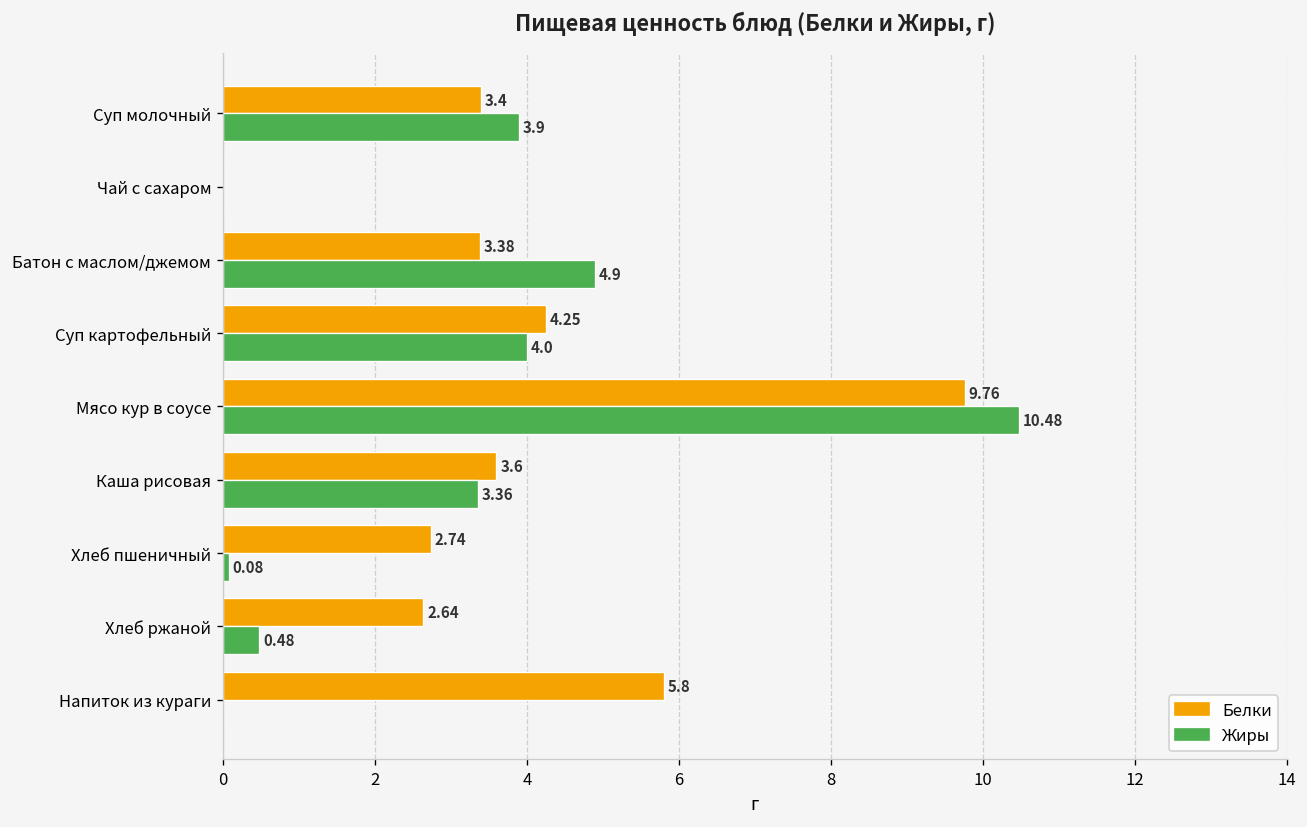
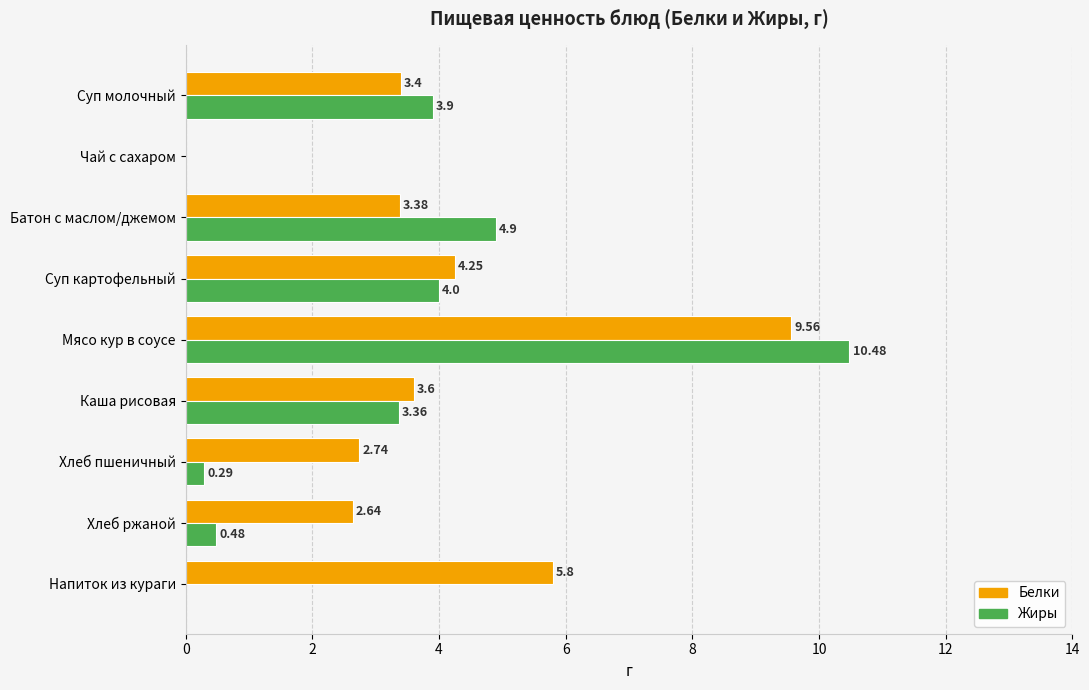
  {
    "Белки": {
      "Суп молочный": 3.4,
      "Батон с маслом/джемом": 3.38,
      "Суп картофельный": 4.25,
-     "Мясо кур в соусе": 9.76,
+     "Мясо кур в соусе": 9.56,
      "Каша рисовая": 3.6,
      "Хлеб пшеничный": 2.74,
      "Хлеб ржаной": 2.64,
      "Напиток из кураги": 5.8
    },
    "Жиры": {
      "Суп молочный": 3.9,
      "Батон с маслом/джемом": 4.9,
      "Суп картофельный": 4.0,
      "Мясо кур в соусе": 10.48,
      "Каша рисовая": 3.36,
-     "Хлеб пшеничный": 0.08,
+     "Хлеб пшеничный": 0.29,
      "Хлеб ржаной": 0.48
    }
  }
